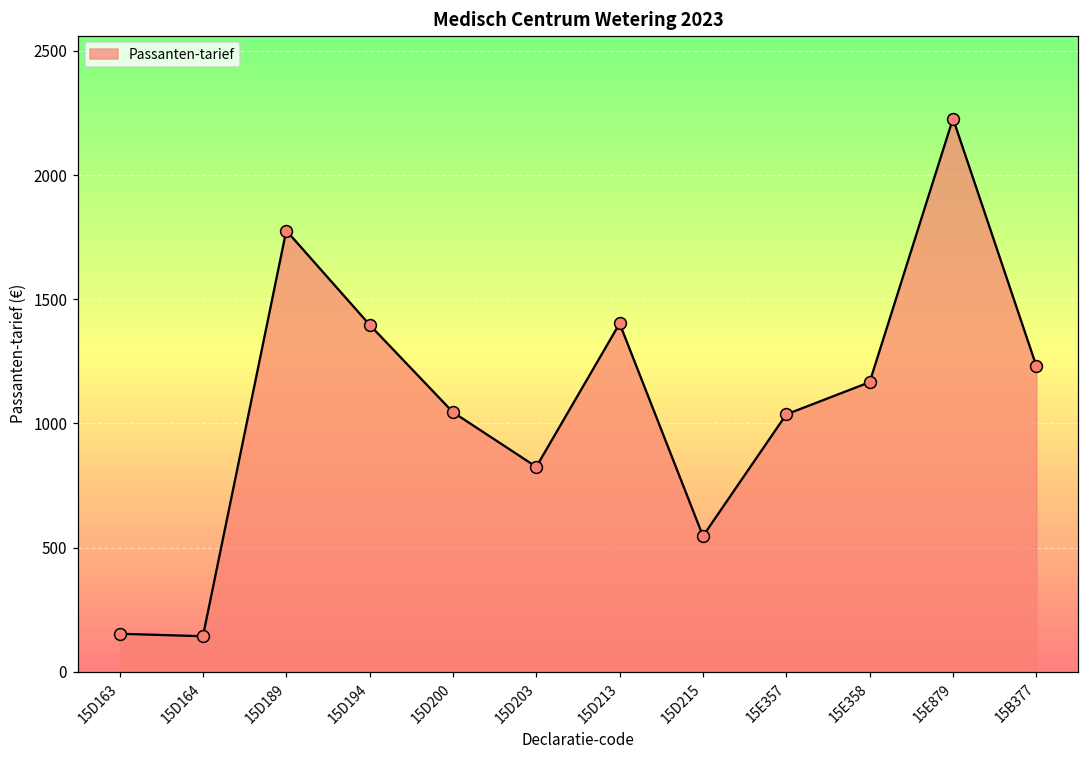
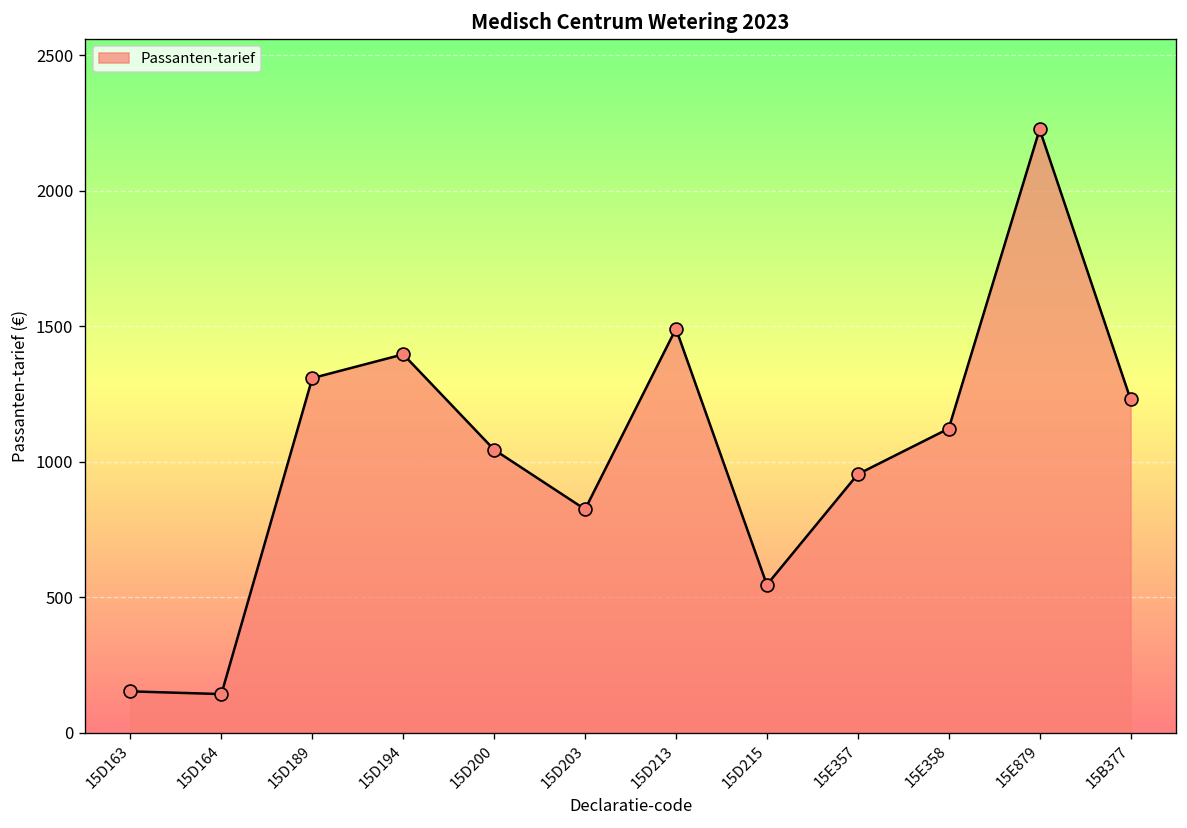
  {
    "15D163": 150,
    "15D164": 140,
-   "15D189": 1780,
+   "15D189": 1310,
    "15D194": 1400,
    "15D200": 1050,
    "15D203": 830,
-   "15D213": 1400,
+   "15D213": 1490,
    "15D215": 550,
-   "15E357": 1040,
-   "15E358": 1170,
+   "15E357": 950,
+   "15E358": 1120,
    "15E879": 2230,
    "15B377": 1230
  }
